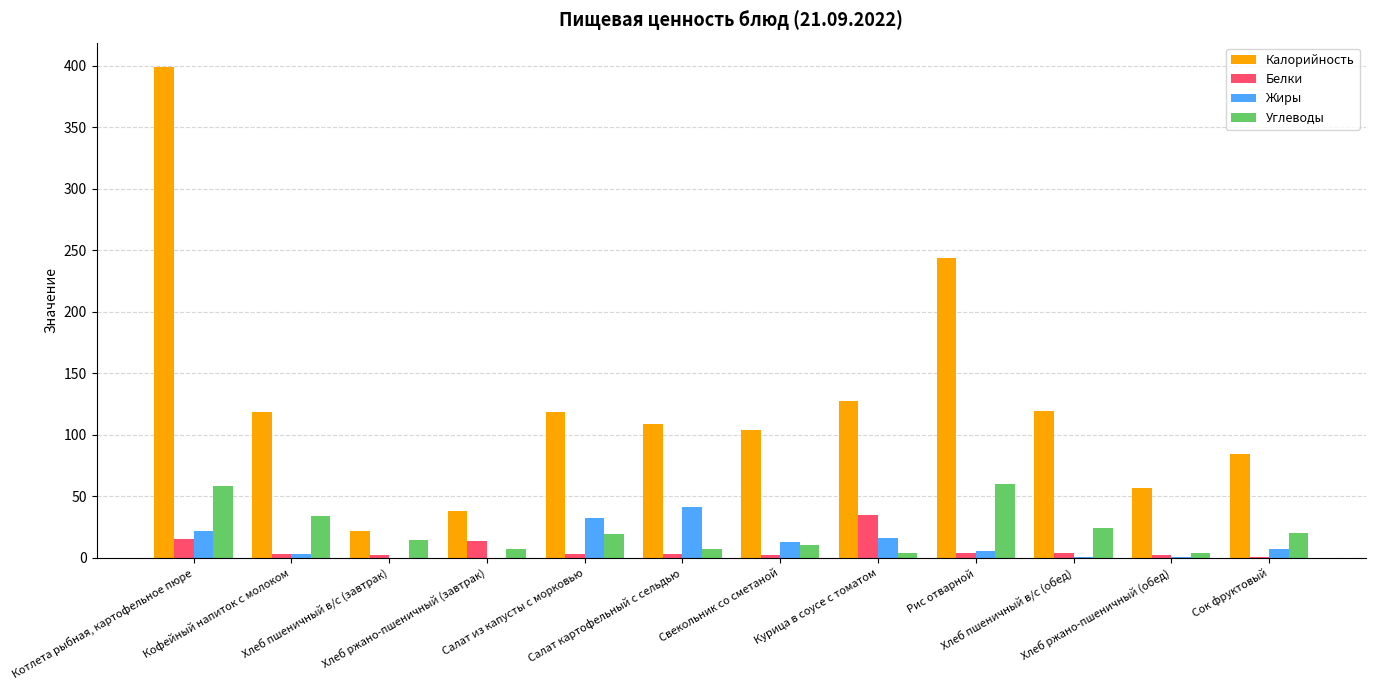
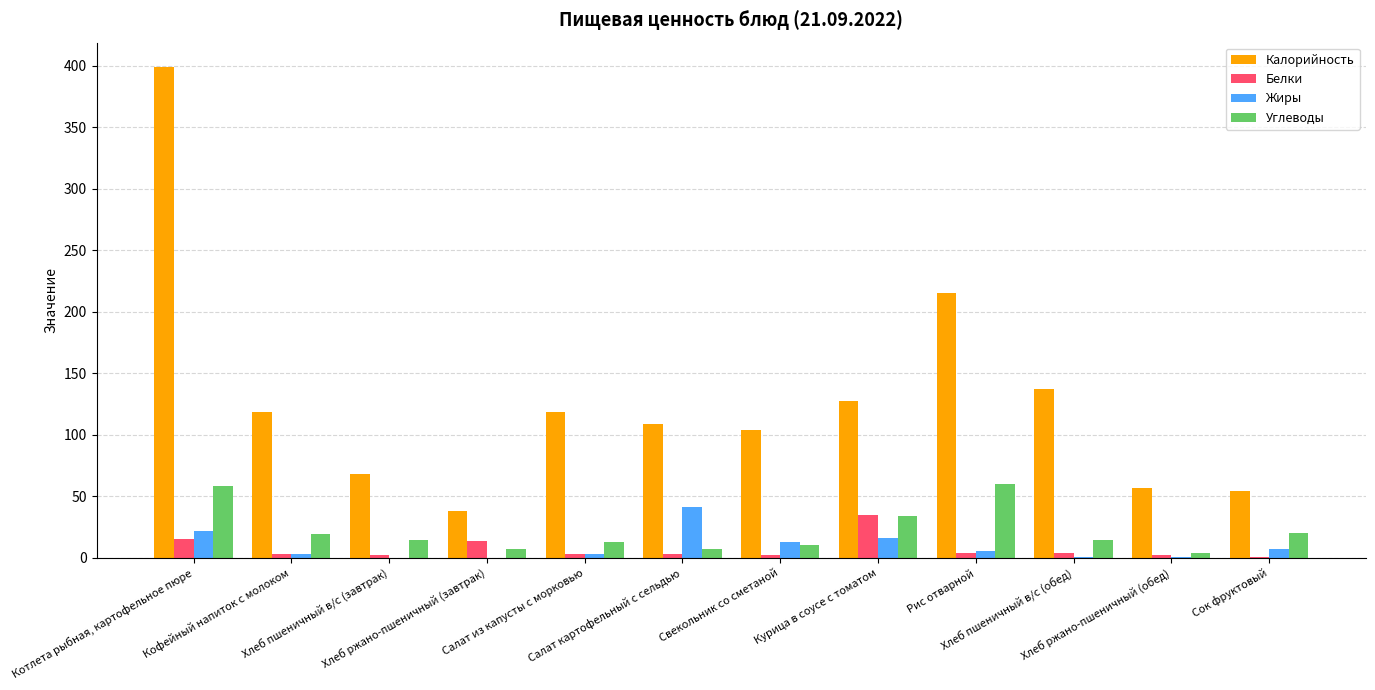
  {
    "Калорийность": {
      "Котлета рыбная, картофельное пюре": 399,
      "Кофейный напиток с молоком": 119,
-     "Хлеб пшеничный в/с (завтрак)": 22,
+     "Хлеб пшеничный в/с (завтрак)": 68,
      "Хлеб ржано-пшеничный (завтрак)": 38,
      "Салат из капусты с морковью": 119,
      "Салат картофельный с сельдью": 109,
      "Свекольник со сметаной": 104,
      "Курица в соусе с томатом": 128,
-     "Рис отварной": 244,
-     "Хлеб пшеничный в/с (обед)": 119,
+     "Рис отварной": 215,
+     "Хлеб пшеничный в/с (обед)": 137,
      "Хлеб ржано-пшеничный (обед)": 57,
-     "Сок фруктовый": 85
+     "Сок фруктовый": 54
    },
    "Белки": {
      "Котлета рыбная, картофельное пюре": 16,
      "Кофейный напиток с молоком": 3,
      "Хлеб пшеничный в/с (завтрак)": 2,
      "Хлеб ржано-пшеничный (завтрак)": 14,
      "Салат из капусты с морковью": 3,
      "Салат картофельный с сельдью": 3,
      "Курица в соусе с томатом": 35,
      "Рис отварной": 4,
      "Хлеб пшеничный в/с (обед)": 4,
      "Хлеб ржано-пшеничный (обед)": 2
    },
    "Жиры": {
      "Котлета рыбная, картофельное пюре": 22,
      "Кофейный напиток с молоком": 3,
-     "Салат из капусты с морковью": 32,
+     "Салат из капусты с морковью": 3,
      "Салат картофельный с сельдью": 42,
      "Свекольник со сметаной": 13,
      "Курица в соусе с томатом": 16,
      "Рис отварной": 5,
      "Сок фруктовый": 7
    },
    "Углеводы": {
      "Котлета рыбная, картофельное пюре": 59,
-     "Кофейный напиток с молоком": 34,
+     "Кофейный напиток с молоком": 20,
      "Хлеб пшеничный в/с (завтрак)": 15,
      "Хлеб ржано-пшеничный (завтрак)": 7,
-     "Салат из капусты с морковью": 20,
+     "Салат из капусты с морковью": 13,
      "Салат картофельный с сельдью": 7,
      "Свекольник со сметаной": 10,
-     "Курица в соусе с томатом": 4,
+     "Курица в соусе с томатом": 34,
      "Рис отварной": 60,
-     "Хлеб пшеничный в/с (обед)": 24,
+     "Хлеб пшеничный в/с (обед)": 15,
      "Хлеб ржано-пшеничный (обед)": 4,
      "Сок фруктовый": 20
    }
  }
